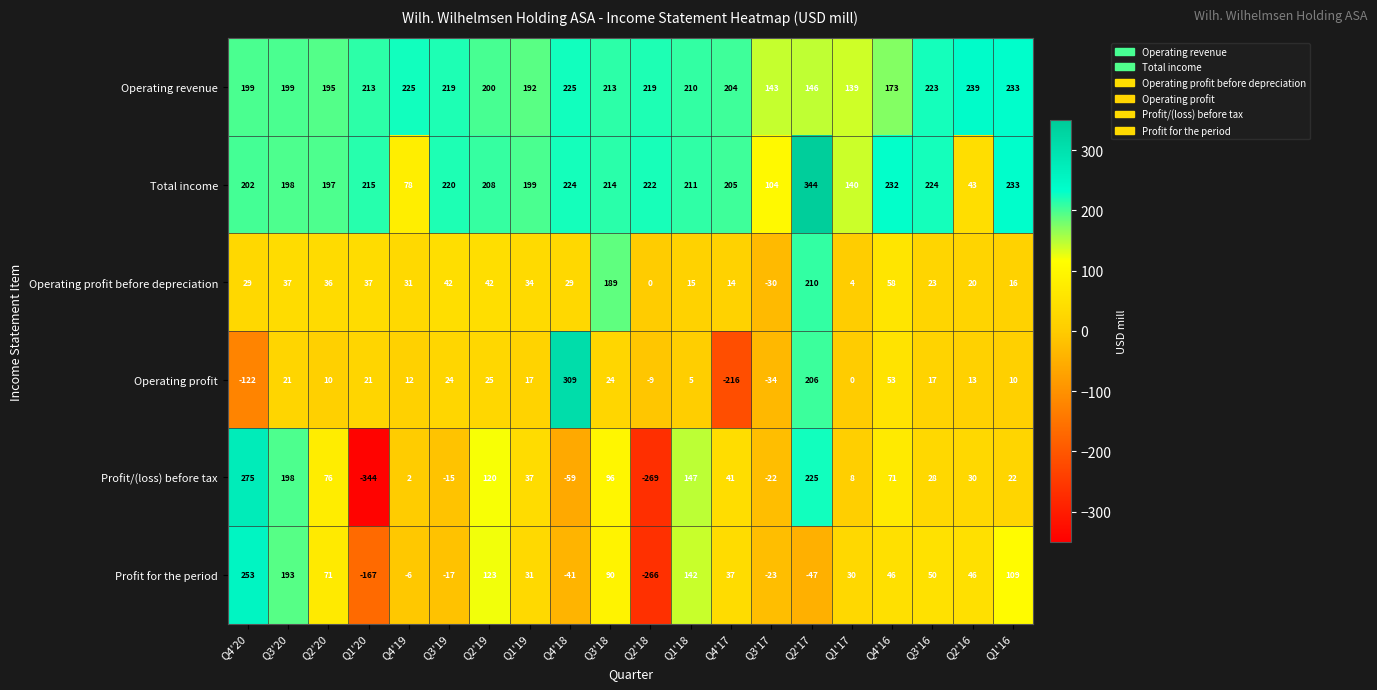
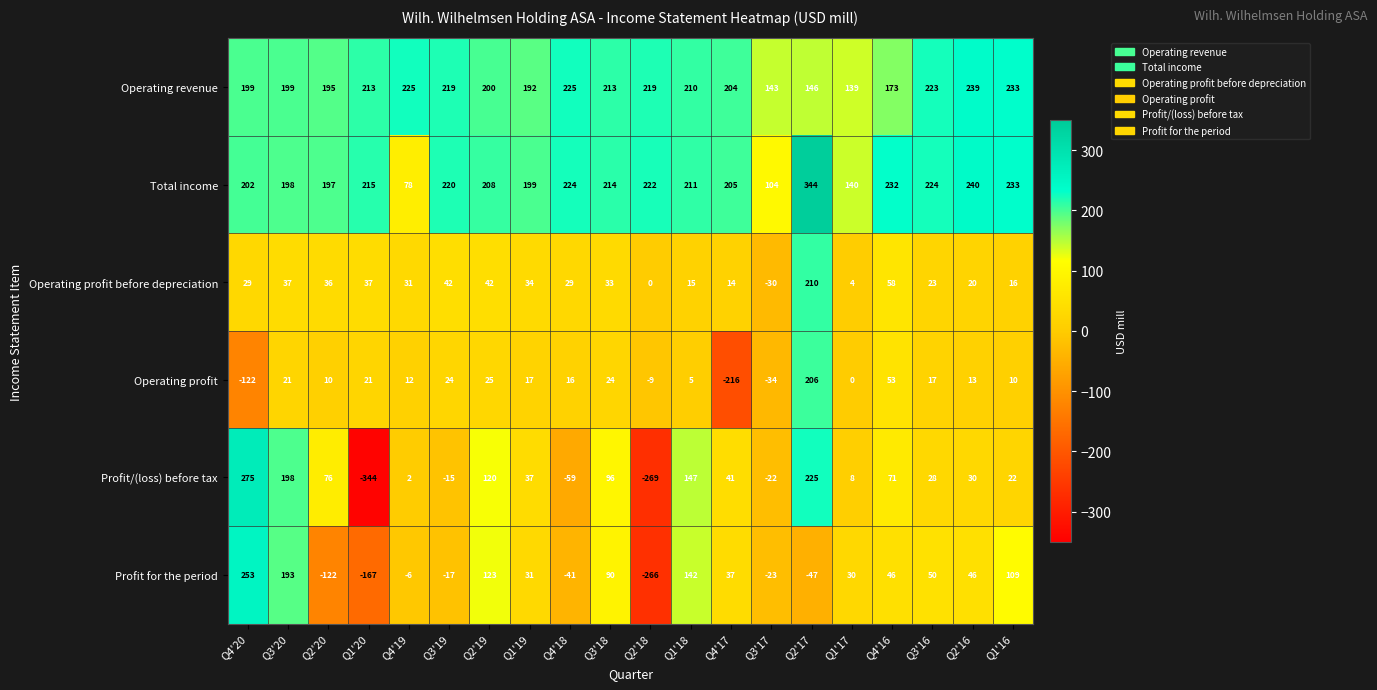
  {
    "Operating revenue": {
      "Q4'20": 199,
      "Q3'20": 199,
      "Q2'20": 195,
      "Q1'20": 213,
      "Q4'19": 225,
      "Q3'19": 219,
      "Q2'19": 200,
      "Q1'19": 192,
      "Q4'18": 225,
      "Q3'18": 213,
      "Q2'18": 219,
      "Q1'18": 210,
      "Q4'17": 204,
      "Q3'17": 143,
      "Q2'17": 146,
      "Q1'17": 139,
      "Q4'16": 173,
      "Q3'16": 223,
      "Q2'16": 239,
      "Q1'16": 233
    },
    "Total income": {
      "Q4'20": 202,
      "Q3'20": 198,
      "Q2'20": 197,
      "Q1'20": 215,
      "Q4'19": 78,
      "Q3'19": 220,
      "Q2'19": 208,
      "Q1'19": 199,
      "Q4'18": 224,
      "Q3'18": 214,
      "Q2'18": 222,
      "Q1'18": 211,
      "Q4'17": 205,
      "Q3'17": 104,
      "Q2'17": 344,
      "Q1'17": 140,
      "Q4'16": 232,
      "Q3'16": 224,
-     "Q2'16": 43,
+     "Q2'16": 240,
      "Q1'16": 233
    },
    "Operating profit before depreciation": {
      "Q4'20": 29,
      "Q3'20": 37,
      "Q2'20": 36,
      "Q1'20": 37,
      "Q4'19": 31,
      "Q3'19": 42,
      "Q2'19": 42,
      "Q1'19": 34,
      "Q4'18": 29,
-     "Q3'18": 189,
+     "Q3'18": 33,
      "Q2'18": 0,
      "Q1'18": 15,
      "Q4'17": 14,
      "Q3'17": -30,
      "Q2'17": 210,
      "Q1'17": 4,
      "Q4'16": 58,
      "Q3'16": 23,
      "Q2'16": 20,
      "Q1'16": 16
    },
    "Operating profit": {
      "Q4'20": -122,
      "Q3'20": 21,
      "Q2'20": 10,
      "Q1'20": 21,
      "Q4'19": 12,
      "Q3'19": 24,
      "Q2'19": 25,
      "Q1'19": 17,
-     "Q4'18": 309,
+     "Q4'18": 16,
      "Q3'18": 24,
      "Q2'18": -9,
      "Q1'18": 5,
      "Q4'17": -216,
      "Q3'17": -34,
      "Q2'17": 206,
      "Q1'17": 0,
      "Q4'16": 53,
      "Q3'16": 17,
      "Q2'16": 13,
      "Q1'16": 10
    },
    "Profit/(loss) before tax": {
      "Q4'20": 275,
      "Q3'20": 198,
      "Q2'20": 76,
      "Q1'20": -344,
      "Q4'19": 2,
      "Q3'19": -15,
      "Q2'19": 120,
      "Q1'19": 37,
      "Q4'18": -59,
      "Q3'18": 96,
      "Q2'18": -269,
      "Q1'18": 147,
      "Q4'17": 41,
      "Q3'17": -22,
      "Q2'17": 225,
      "Q1'17": 8,
      "Q4'16": 71,
      "Q3'16": 28,
      "Q2'16": 30,
      "Q1'16": 22
    },
    "Profit for the period": {
      "Q4'20": 253,
      "Q3'20": 193,
-     "Q2'20": 71,
+     "Q2'20": -122,
      "Q1'20": -167,
      "Q4'19": -6,
      "Q3'19": -17,
      "Q2'19": 123,
      "Q1'19": 31,
      "Q4'18": -41,
      "Q3'18": 90,
      "Q2'18": -266,
      "Q1'18": 142,
      "Q4'17": 37,
      "Q3'17": -23,
      "Q2'17": -47,
      "Q1'17": 30,
      "Q4'16": 46,
      "Q3'16": 50,
      "Q2'16": 46,
      "Q1'16": 109
    }
  }
